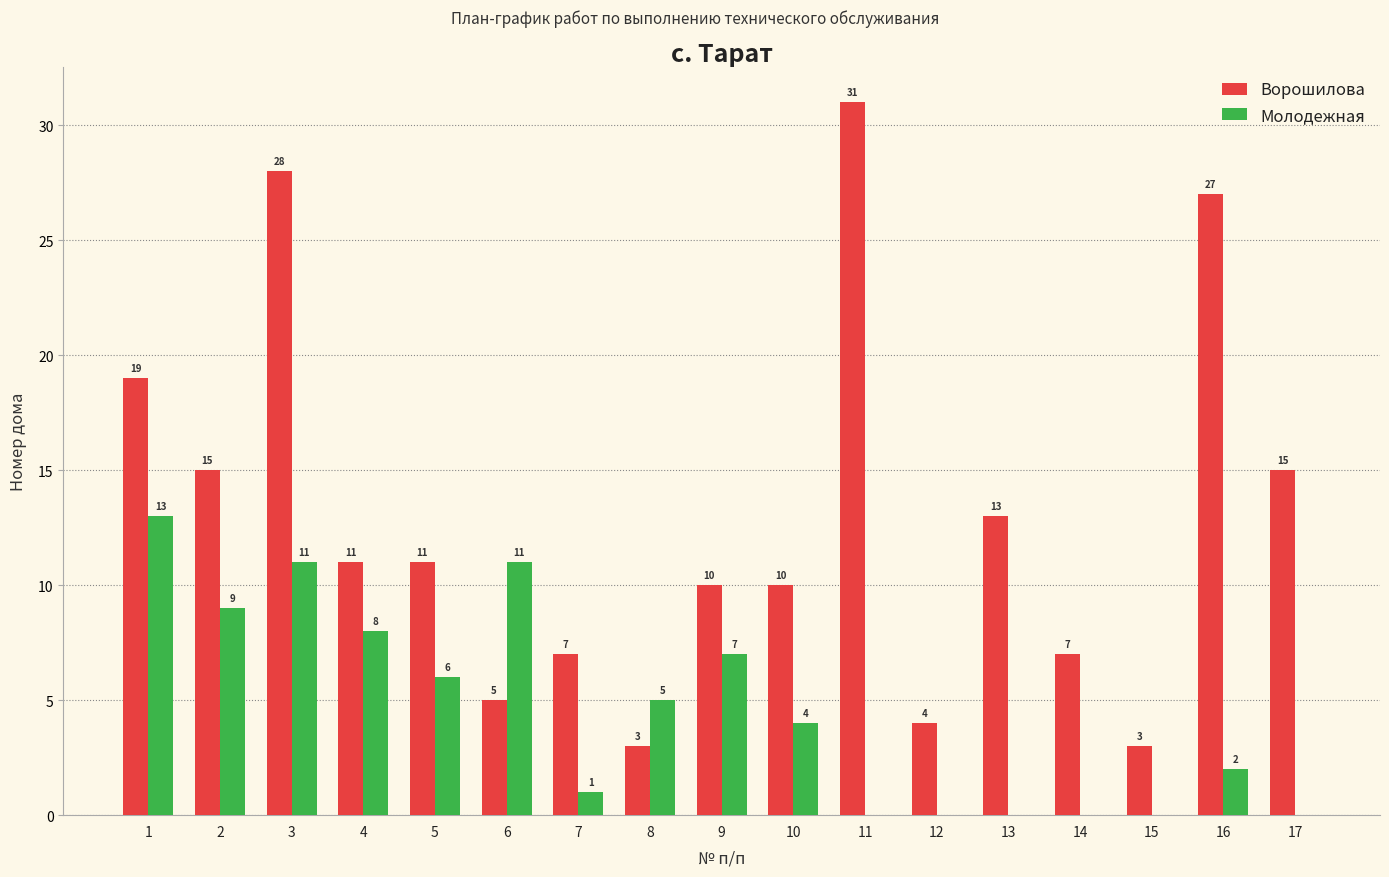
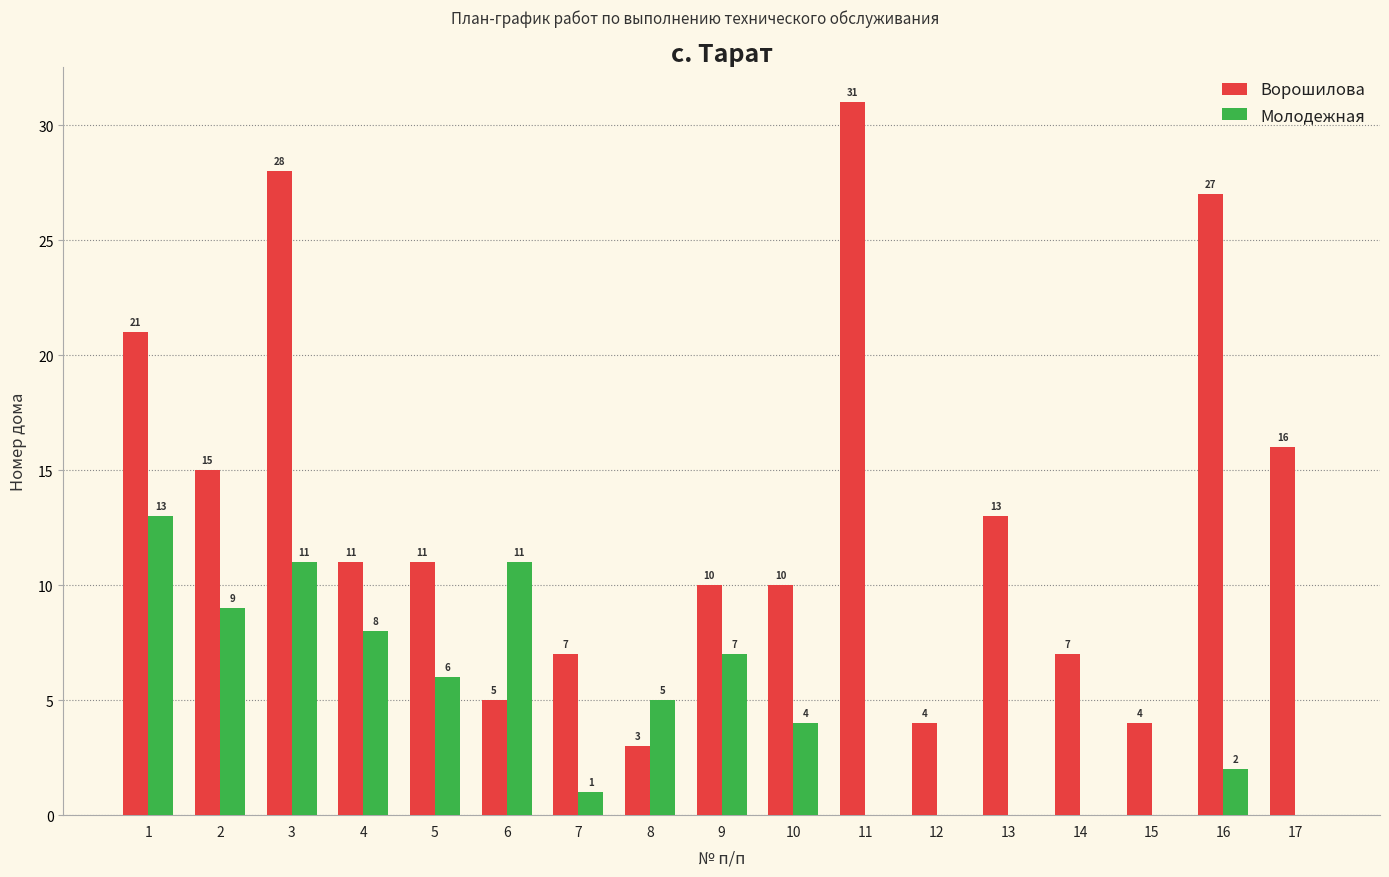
  {
    "Ворошилова": {
-     "1": 19,
+     "1": 21,
      "2": 15,
      "3": 28,
      "4": 11,
      "5": 11,
      "6": 5,
      "7": 7,
      "8": 3,
      "9": 10,
      "10": 10,
      "11": 31,
      "12": 4,
      "13": 13,
      "14": 7,
-     "15": 3,
+     "15": 4,
      "16": 27,
-     "17": 15
+     "17": 16
    },
    "Молодежная": {
      "1": 13,
      "2": 9,
      "3": 11,
      "4": 8,
      "5": 6,
      "6": 11,
      "7": 1,
      "8": 5,
      "9": 7,
      "10": 4,
      "16": 2
    }
  }
